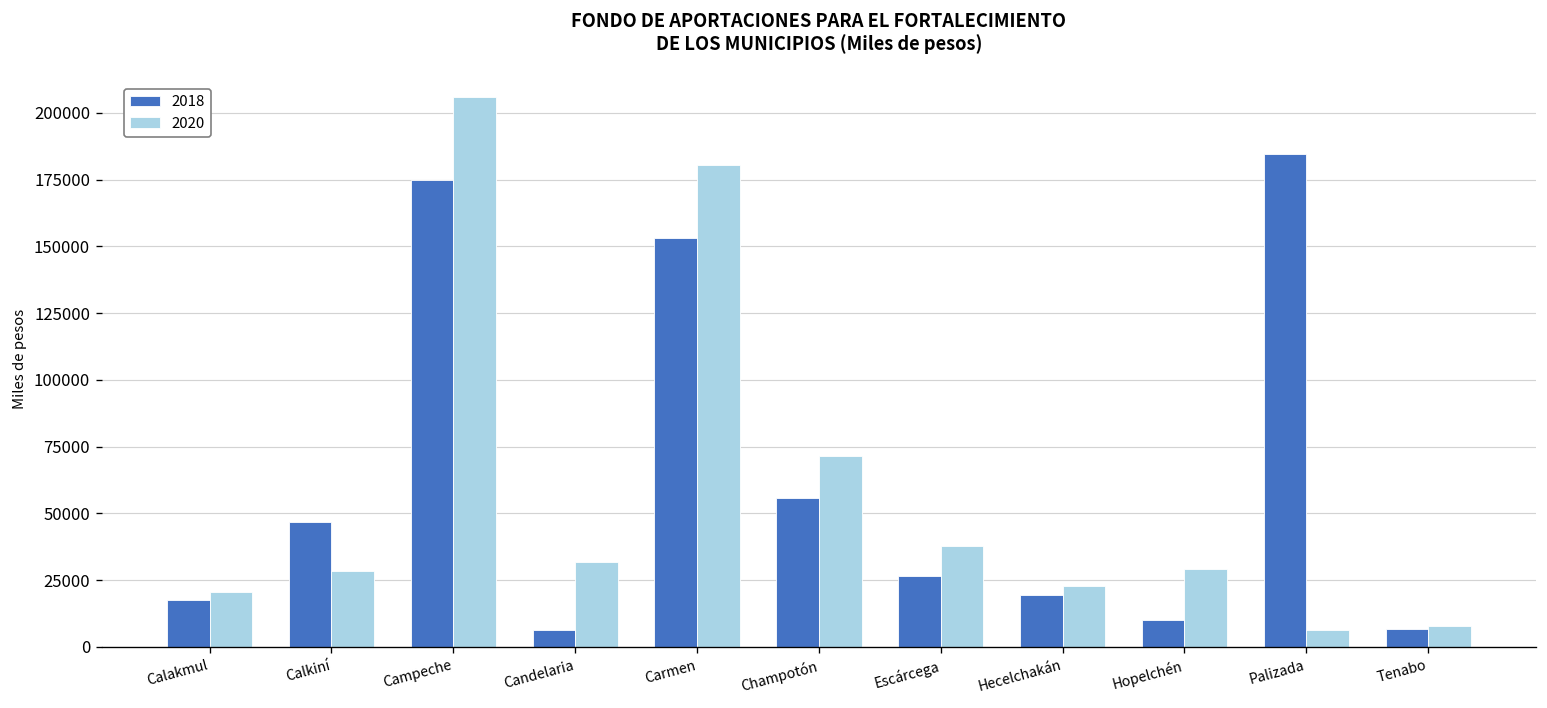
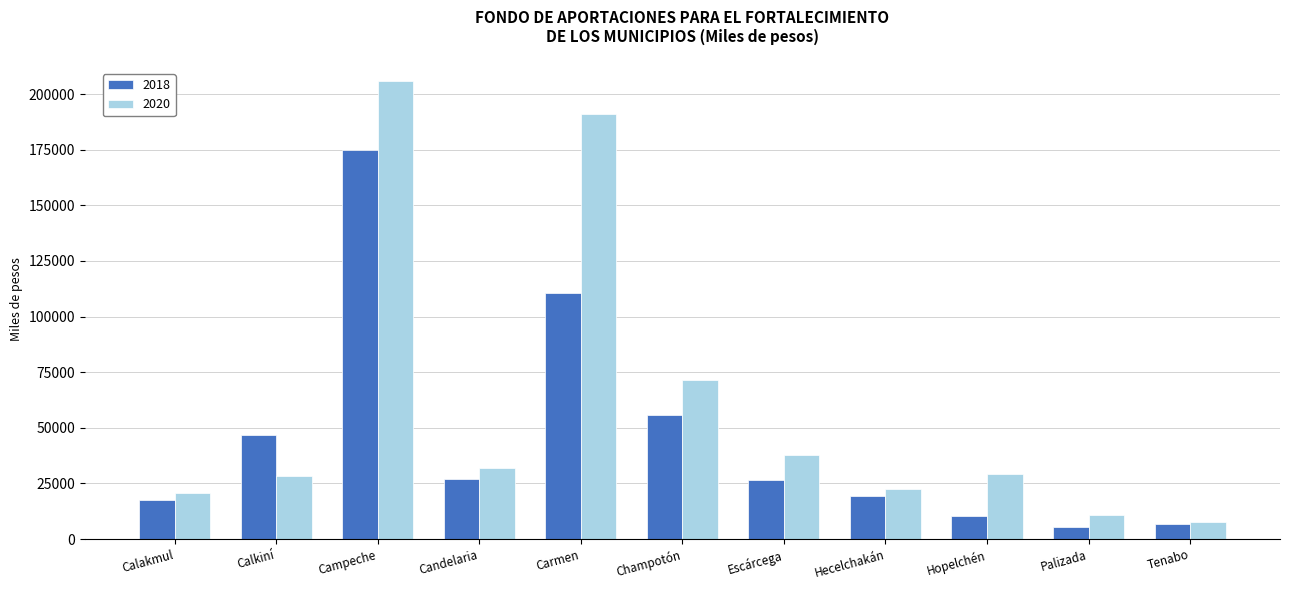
  {
    "2018": {
      "Calakmul": 18000,
      "Calkiní": 47000,
      "Campeche": 175000,
-     "Candelaria": 7000,
-     "Carmen": 153000,
+     "Candelaria": 27000,
+     "Carmen": 110000,
      "Champotón": 56000,
      "Escárcega": 26000,
      "Hecelchakán": 19000,
      "Hopelchén": 10000,
-     "Palizada": 185000,
+     "Palizada": 6000,
      "Tenabo": 7000
    },
    "2020": {
      "Calakmul": 21000,
      "Calkiní": 28000,
      "Campeche": 206000,
      "Candelaria": 32000,
-     "Carmen": 181000,
+     "Carmen": 191000,
      "Champotón": 71000,
      "Escárcega": 38000,
      "Hecelchakán": 23000,
      "Hopelchén": 29000,
-     "Palizada": 7000,
+     "Palizada": 11000,
      "Tenabo": 8000
    }
  }
